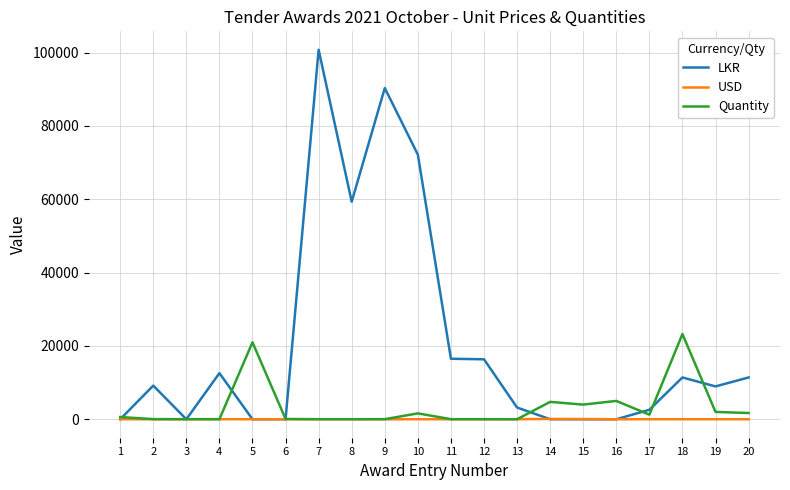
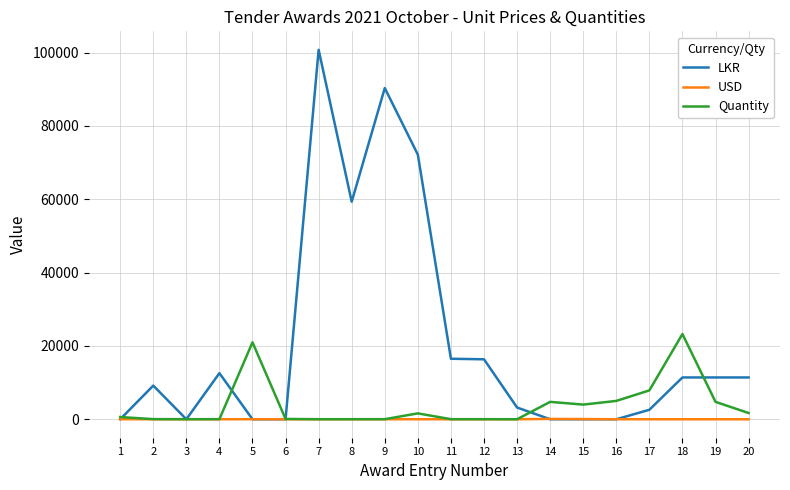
  {
    "LKR": {
      "2": 9000,
      "4": 13000,
      "7": 101000,
      "8": 59000,
      "9": 90000,
      "10": 72000,
      "11": 17000,
      "12": 16000,
      "13": 3000,
      "17": 3000,
      "18": 11000,
-     "19": 9000,
+     "19": 11000,
      "20": 11000
    },
    "USD": {
      "10": 0,
      "17": 0,
      "18": 0,
      "19": 0,
      "20": 0
    },
    "Quantity": {
      "5": 21000,
      "10": 2000,
      "14": 5000,
      "15": 4000,
      "16": 5000,
-     "17": 1000,
+     "17": 8000,
      "18": 23000,
-     "19": 2000,
+     "19": 5000,
      "20": 2000
    }
  }
